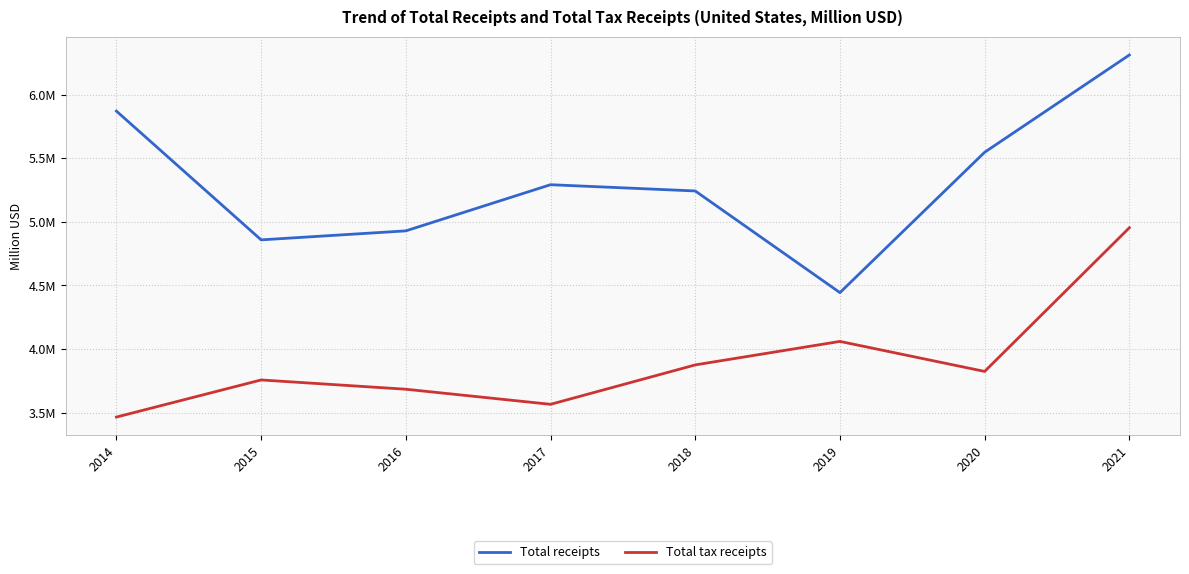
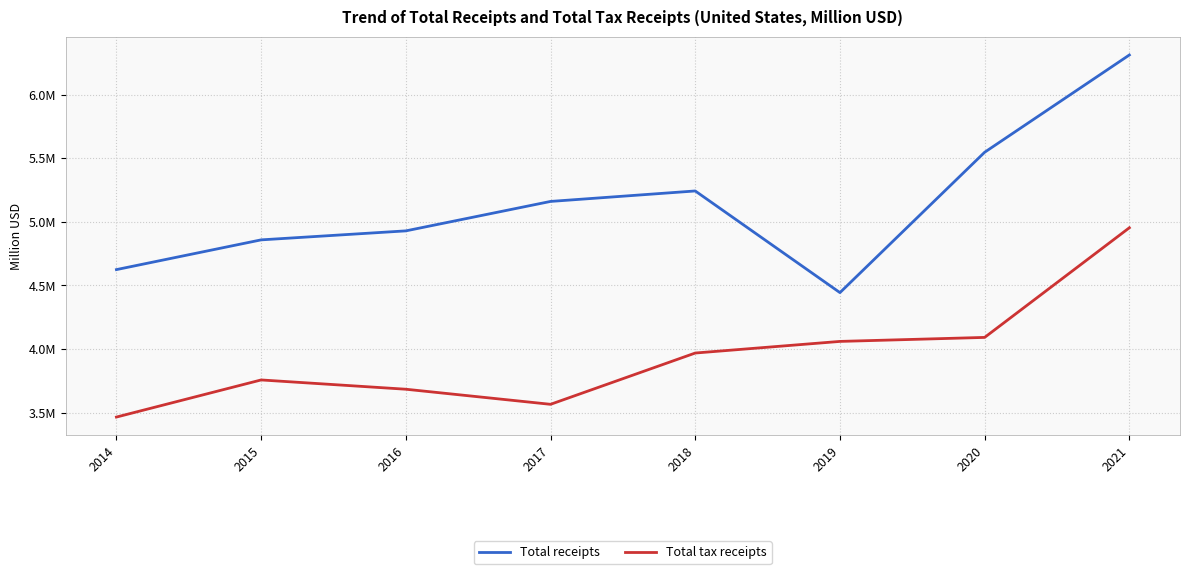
  {
    "Total receipts": {
-     "2014": 5870000,
+     "2014": 4620000,
      "2015": 4860000,
      "2016": 4930000,
-     "2017": 5290000,
+     "2017": 5160000,
      "2018": 5240000,
      "2019": 4440000,
      "2020": 5550000,
      "2021": 6310000
    },
    "Total tax receipts": {
      "2014": 3470000,
      "2015": 3760000,
      "2016": 3680000,
      "2017": 3570000,
-     "2018": 3880000,
+     "2018": 3970000,
      "2019": 4060000,
-     "2020": 3820000,
+     "2020": 4090000,
      "2021": 4950000
    }
  }
